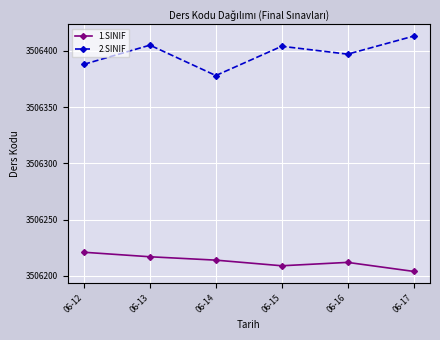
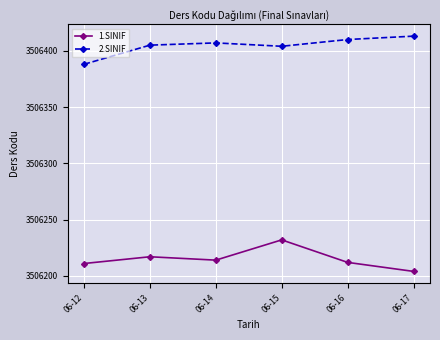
  {
    "1.SINIF": {
-     "06-12": 3506221,
+     "06-12": 3506211,
      "06-13": 3506217,
      "06-14": 3506214,
-     "06-15": 3506209,
+     "06-15": 3506232,
      "06-16": 3506212,
      "06-17": 3506204
    },
    "2.SINIF": {
      "06-12": 3506388,
      "06-13": 3506405,
-     "06-14": 3506378,
+     "06-14": 3506407,
      "06-15": 3506404,
-     "06-16": 3506397,
+     "06-16": 3506410,
      "06-17": 3506413
    }
  }
